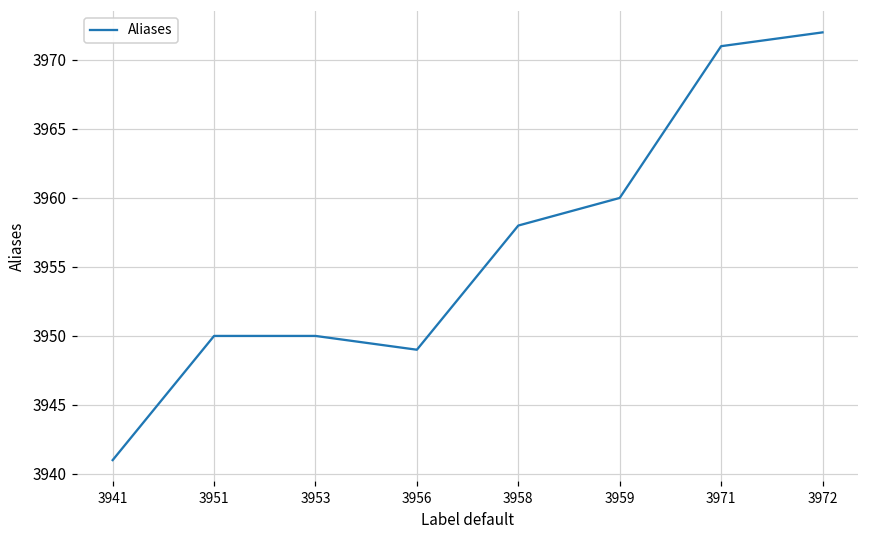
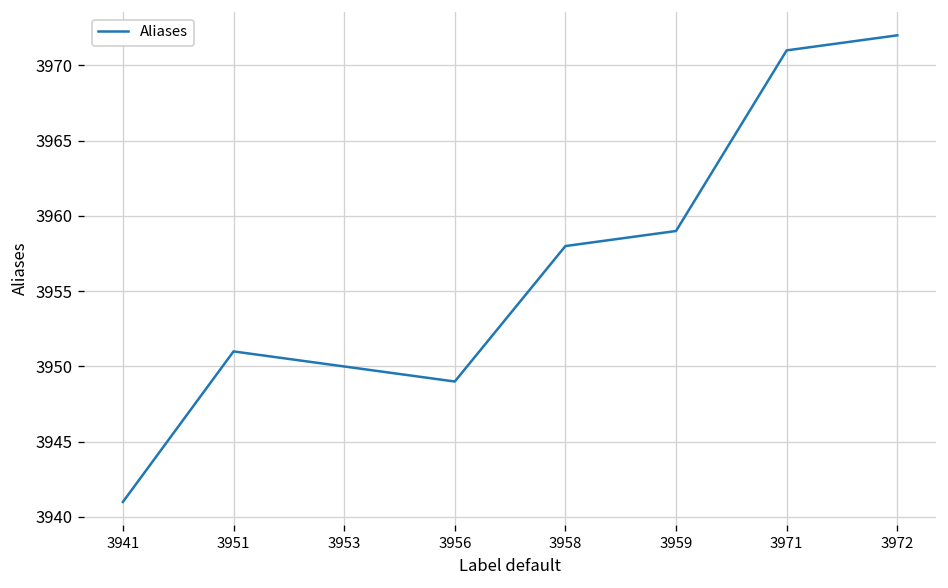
  {
    "3941": 3941,
-   "3951": 3950,
+   "3951": 3951,
    "3953": 3950,
    "3956": 3949,
    "3958": 3958,
-   "3959": 3960,
+   "3959": 3959,
    "3971": 3971,
    "3972": 3972
  }
